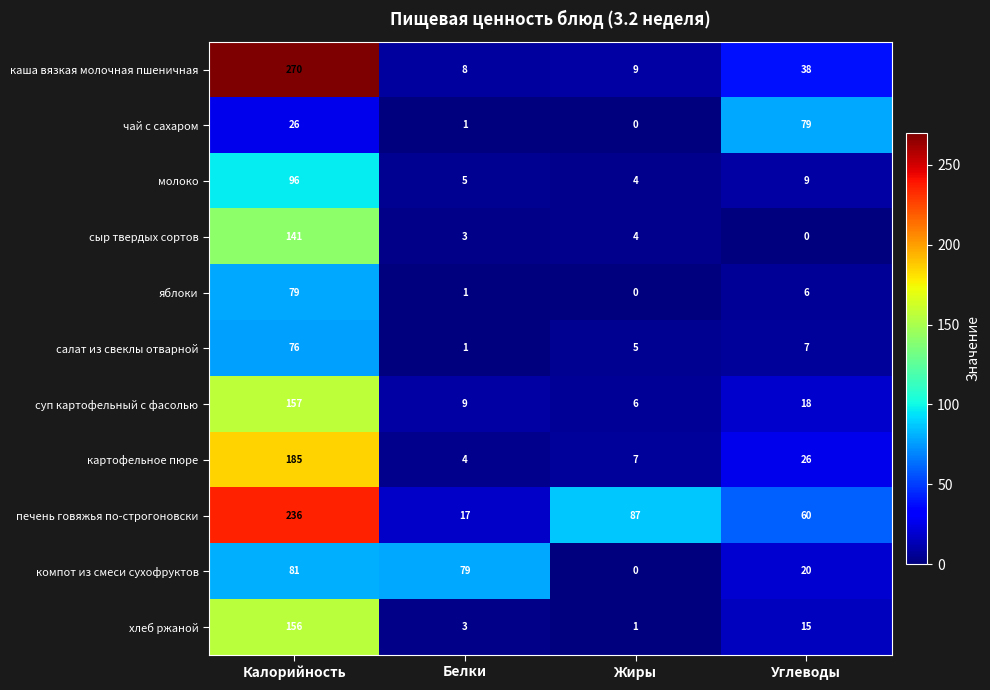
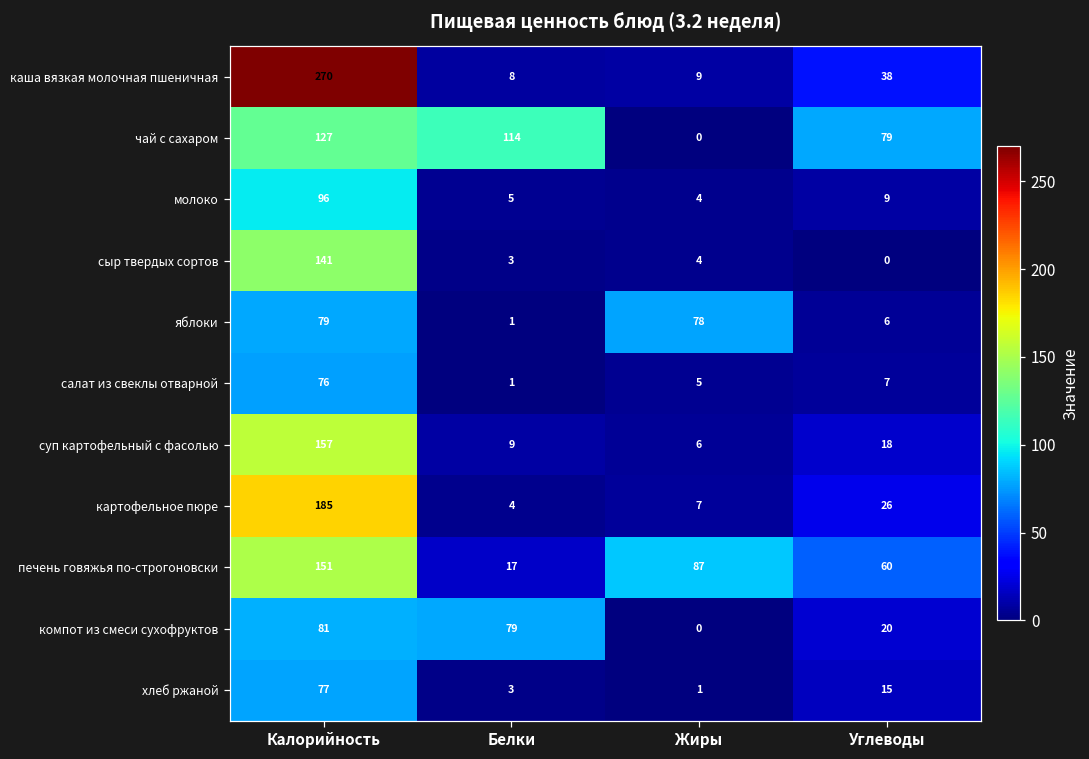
  {
    "каша вязкая молочная пшеничная": {
      "Калорийность": 270,
      "Белки": 8,
      "Жиры": 9,
      "Углеводы": 38
    },
    "чай с сахаром": {
-     "Калорийность": 26,
-     "Белки": 1,
+     "Калорийность": 127,
+     "Белки": 114,
      "Жиры": 0,
      "Углеводы": 79
    },
    "молоко": {
      "Калорийность": 96,
      "Белки": 5,
      "Жиры": 4,
      "Углеводы": 9
    },
    "сыр твердых сортов": {
      "Калорийность": 141,
      "Белки": 3,
      "Жиры": 4,
      "Углеводы": 0
    },
    "яблоки": {
      "Калорийность": 79,
      "Белки": 1,
-     "Жиры": 0,
+     "Жиры": 78,
      "Углеводы": 6
    },
    "салат из свеклы отварной": {
      "Калорийность": 76,
      "Белки": 1,
      "Жиры": 5,
      "Углеводы": 7
    },
    "суп картофельный с фасолью": {
      "Калорийность": 157,
      "Белки": 9,
      "Жиры": 6,
      "Углеводы": 18
    },
    "картофельное пюре": {
      "Калорийность": 185,
      "Белки": 4,
      "Жиры": 7,
      "Углеводы": 26
    },
    "печень говяжья по-строгоновски": {
-     "Калорийность": 236,
+     "Калорийность": 151,
      "Белки": 17,
      "Жиры": 87,
      "Углеводы": 60
    },
    "компот из смеси сухофруктов": {
      "Калорийность": 81,
      "Белки": 79,
      "Жиры": 0,
      "Углеводы": 20
    },
    "хлеб ржаной": {
-     "Калорийность": 156,
+     "Калорийность": 77,
      "Белки": 3,
      "Жиры": 1,
      "Углеводы": 15
    }
  }
